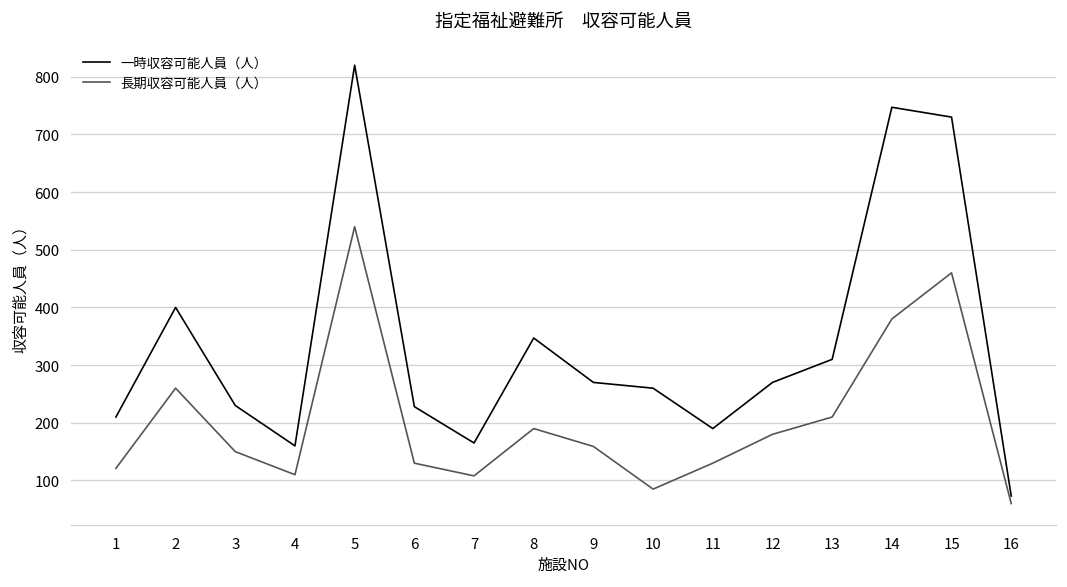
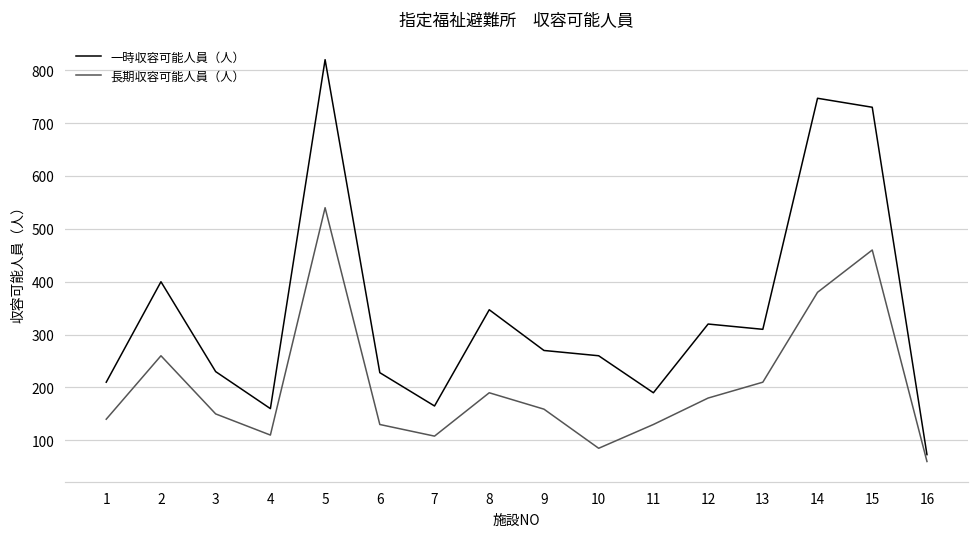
  {
    "一時収容可能人員（人）": {
      "1": 210,
      "2": 400,
      "3": 230,
      "4": 160,
      "5": 820,
      "6": 230,
      "7": 170,
      "8": 350,
      "9": 270,
      "10": 260,
      "11": 190,
-     "12": 270,
+     "12": 320,
      "13": 310,
      "14": 750,
      "15": 730,
      "16": 70
    },
    "長期収容可能人員（人）": {
-     "1": 120,
+     "1": 140,
      "2": 260,
      "3": 150,
      "4": 110,
      "5": 540,
      "6": 130,
      "7": 110,
      "8": 190,
      "9": 160,
      "10": 90,
      "11": 130,
      "12": 180,
      "13": 210,
      "14": 380,
      "15": 460,
      "16": 60
    }
  }
